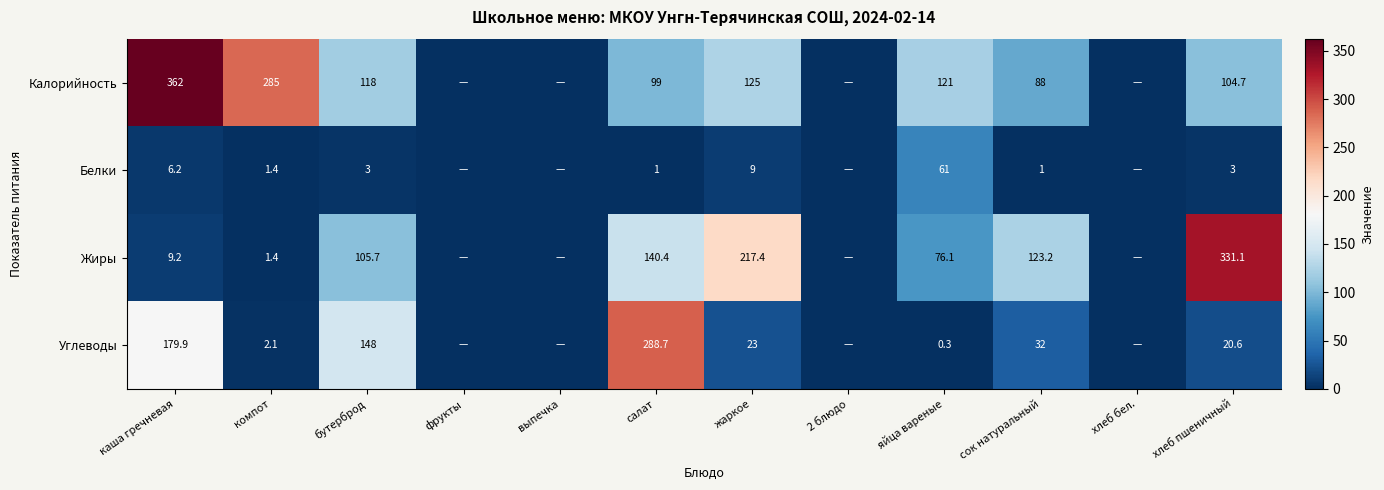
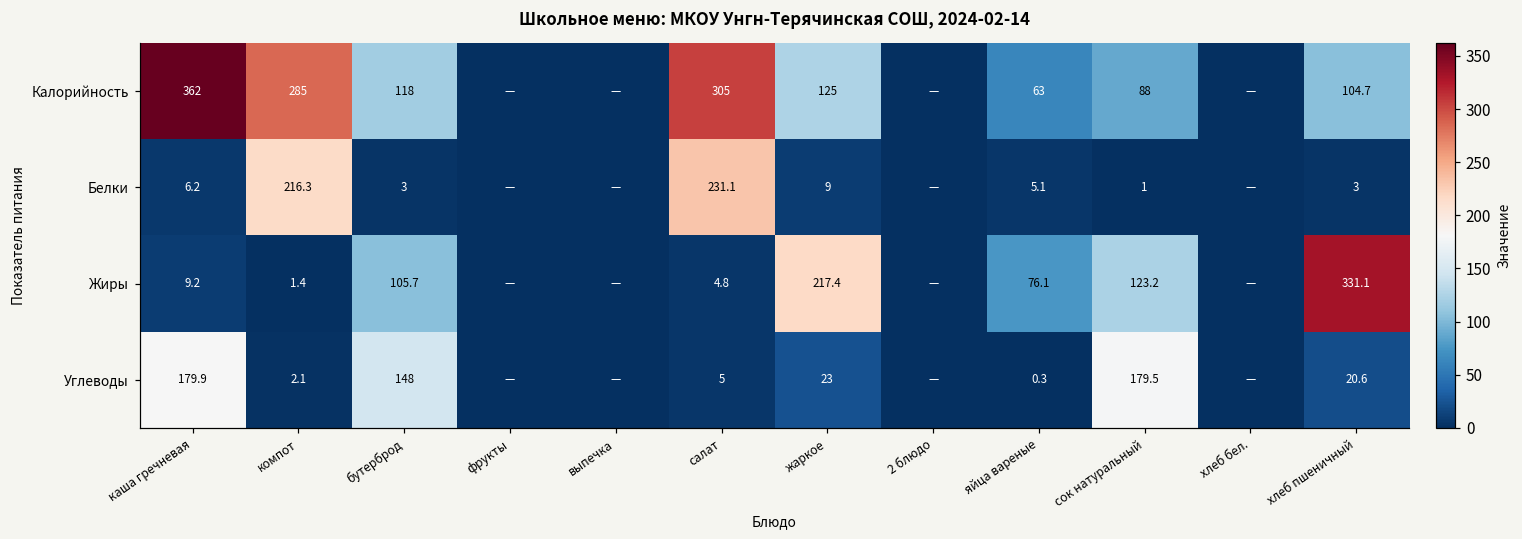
  {
    "Калорийность": {
      "каша гречневая": 362,
      "компот": 285,
      "бутерброд": 118,
-     "салат": 99,
+     "салат": 305,
      "жаркое": 125,
-     "яйца вареные": 121,
+     "яйца вареные": 63,
      "сок натуральный": 88,
      "хлеб пшеничный": 104.7
    },
    "Белки": {
      "каша гречневая": 6.2,
-     "компот": 1.4,
+     "компот": 216.3,
      "бутерброд": 3,
-     "салат": 1,
+     "салат": 231.1,
      "жаркое": 9,
-     "яйца вареные": 61,
+     "яйца вареные": 5.1,
      "сок натуральный": 1,
      "хлеб пшеничный": 3
    },
    "Жиры": {
      "каша гречневая": 9.2,
      "компот": 1.4,
      "бутерброд": 105.7,
-     "салат": 140.4,
+     "салат": 4.8,
      "жаркое": 217.4,
      "яйца вареные": 76.1,
      "сок натуральный": 123.2,
      "хлеб пшеничный": 331.1
    },
    "Углеводы": {
      "каша гречневая": 179.9,
      "компот": 2.1,
      "бутерброд": 148,
-     "салат": 288.7,
+     "салат": 5,
      "жаркое": 23,
      "яйца вареные": 0.3,
-     "сок натуральный": 32,
+     "сок натуральный": 179.5,
      "хлеб пшеничный": 20.6
    }
  }
